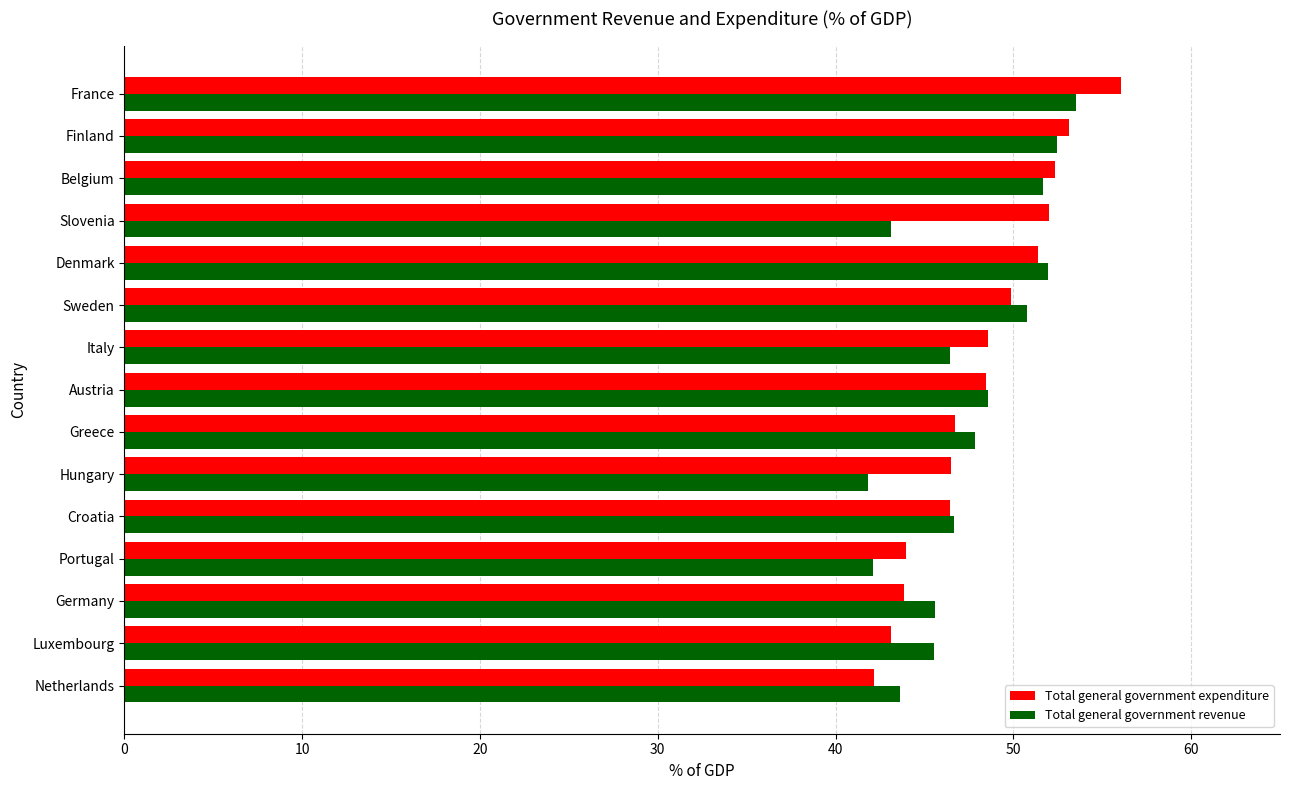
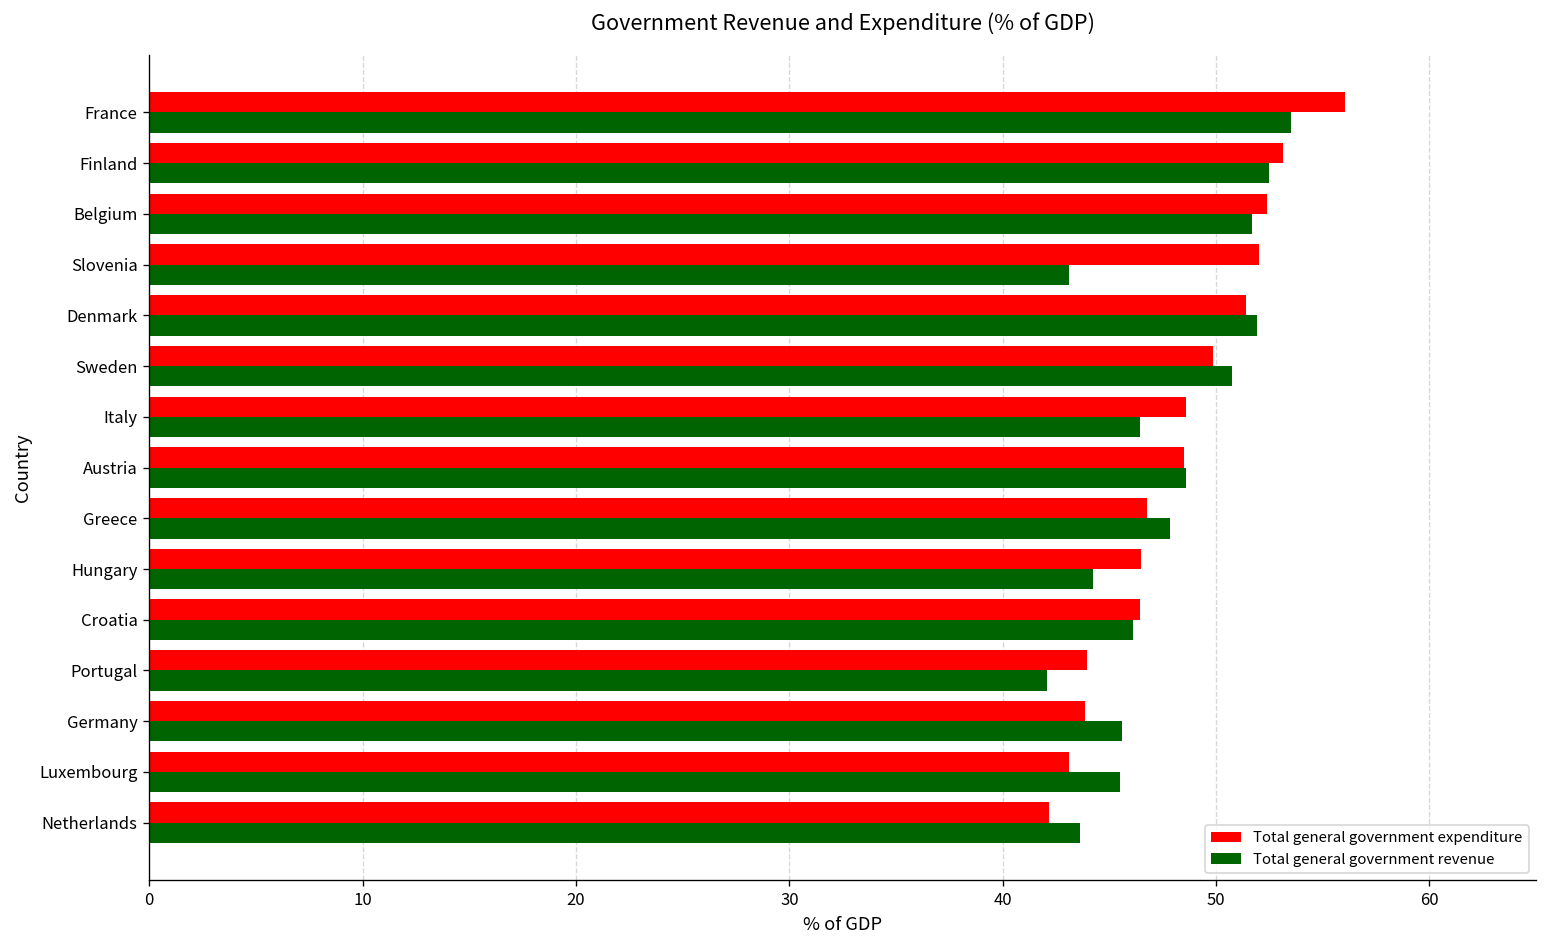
  {
    "Total general government expenditure": {
      "France": 56.0,
      "Finland": 53.1,
      "Belgium": 52.4,
      "Slovenia": 52.0,
      "Denmark": 51.4,
      "Sweden": 49.9,
      "Italy": 48.6,
      "Austria": 48.5,
      "Greece": 46.7,
      "Hungary": 46.5,
      "Croatia": 46.4,
      "Portugal": 44.0,
      "Germany": 43.9,
      "Luxembourg": 43.1,
      "Netherlands": 42.2
    },
    "Total general government revenue": {
      "France": 53.5,
      "Finland": 52.5,
      "Belgium": 51.7,
      "Slovenia": 43.1,
      "Denmark": 51.9,
      "Sweden": 50.8,
      "Italy": 46.4,
      "Austria": 48.6,
      "Greece": 47.8,
-     "Hungary": 41.8,
-     "Croatia": 46.6,
+     "Hungary": 44.2,
+     "Croatia": 46.1,
      "Portugal": 42.1,
      "Germany": 45.6,
      "Luxembourg": 45.5,
      "Netherlands": 43.6
    }
  }
